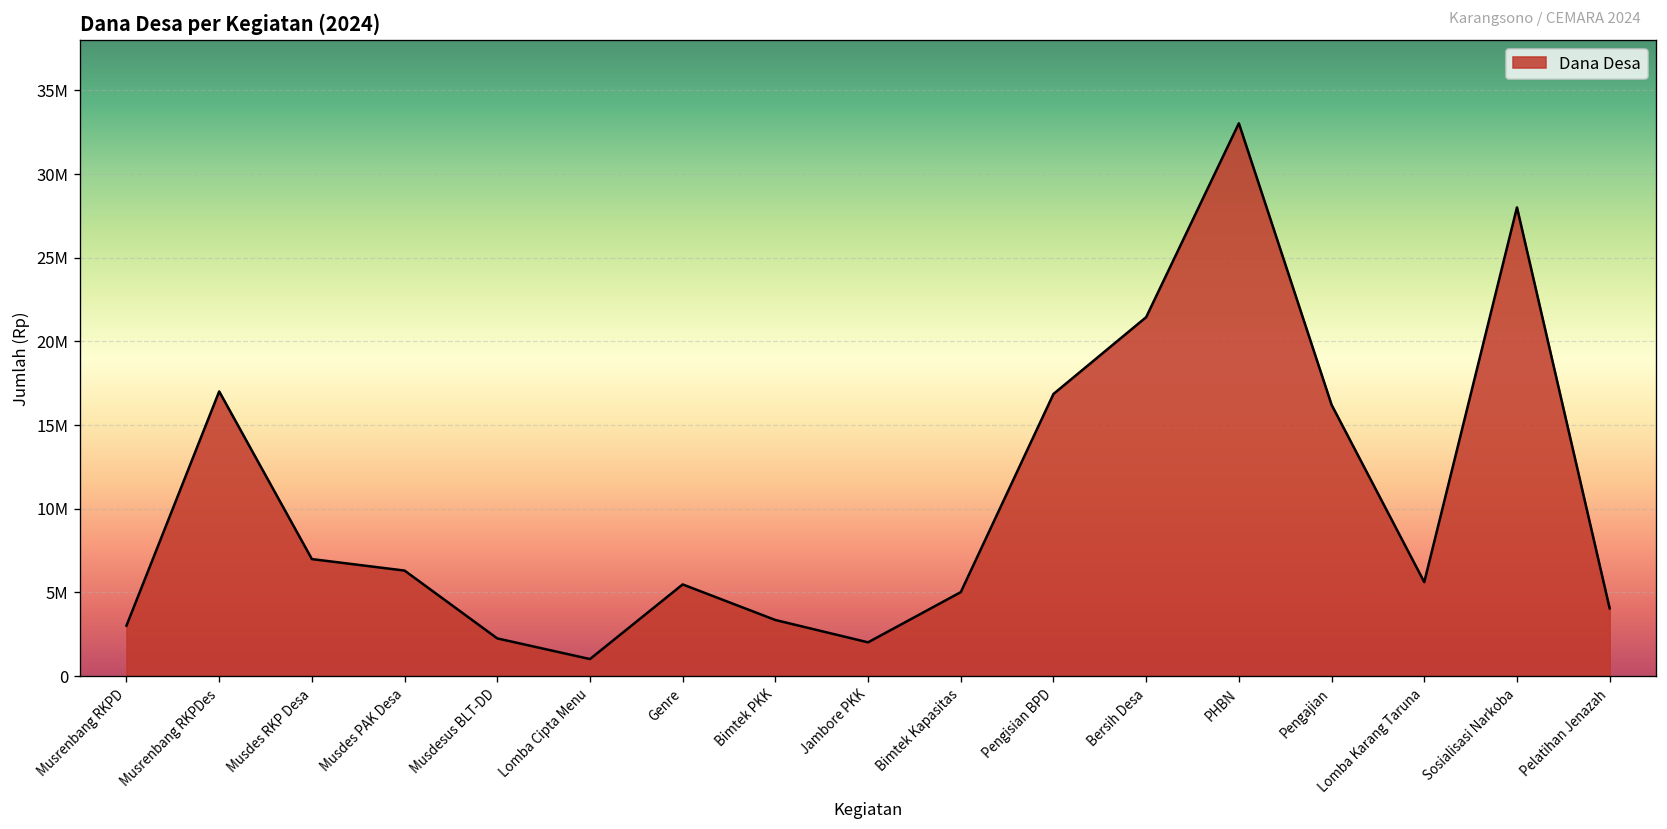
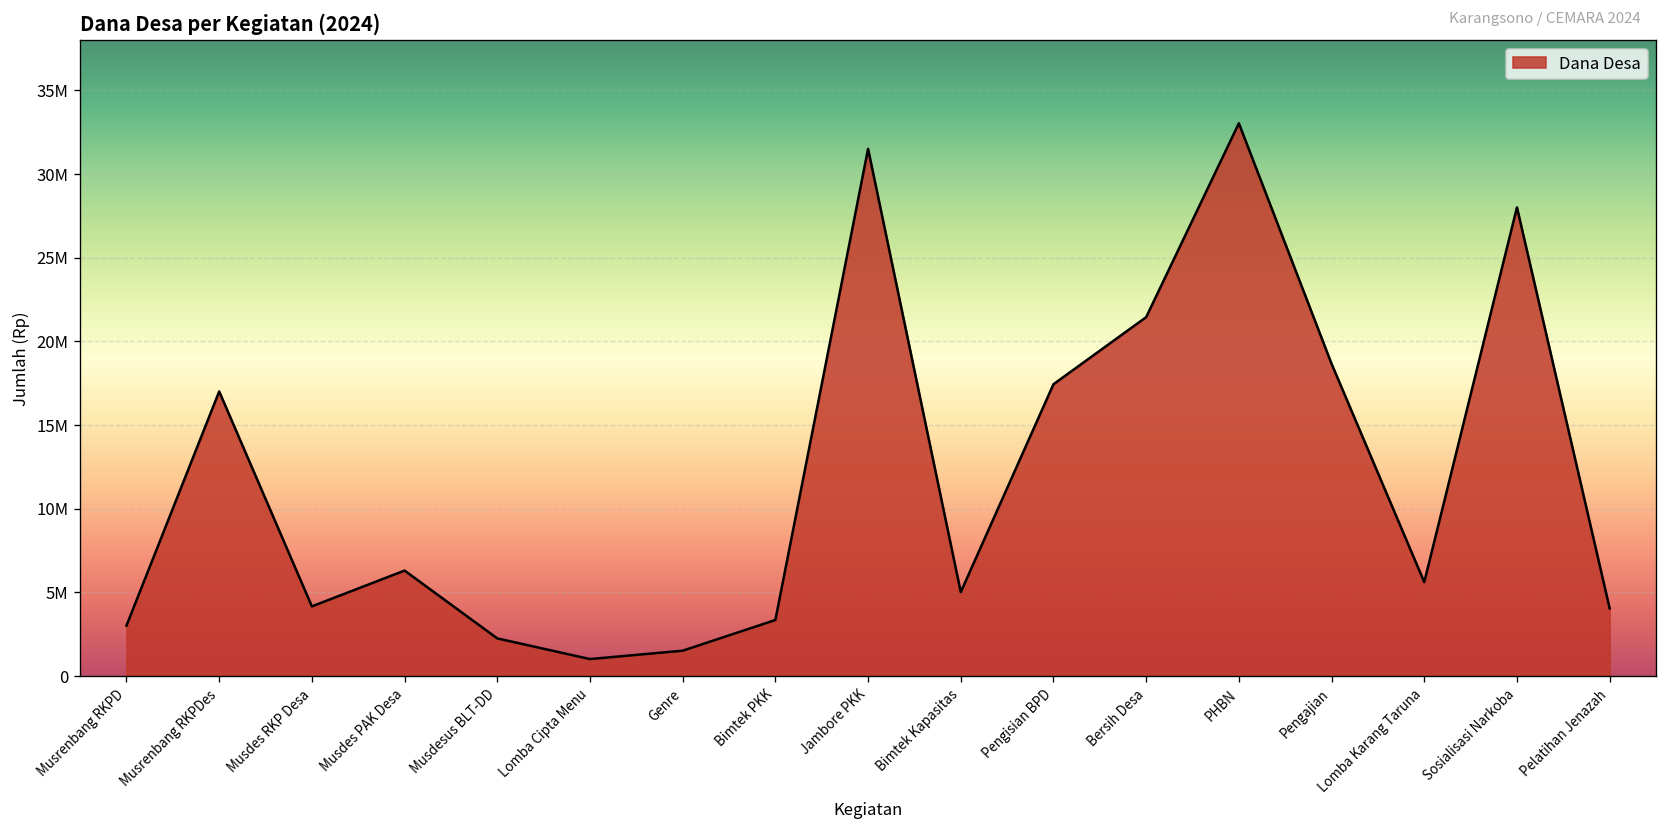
  {
    "Musrenbang RKPD": 3000000,
    "Musrenbang RKPDes": 17000000,
-   "Musdes RKP Desa": 7000000,
+   "Musdes RKP Desa": 4200000,
    "Musdes PAK Desa": 6300000,
    "Musdesus BLT-DD": 2200000,
    "Lomba Cipta Menu": 1000000,
-   "Genre": 5500000,
+   "Genre": 1500000,
    "Bimtek PKK": 3300000,
-   "Jambore PKK": 2000000,
+   "Jambore PKK": 31500000,
    "Bimtek Kapasitas": 5000000,
-   "Pengisian BPD": 16800000,
+   "Pengisian BPD": 17400000,
    "Bersih Desa": 21400000,
    "PHBN": 33000000,
-   "Pengajian": 16200000,
+   "Pengajian": 18600000,
    "Lomba Karang Taruna": 5600000,
    "Sosialisasi Narkoba": 28000000,
    "Pelatihan Jenazah": 4000000
  }
